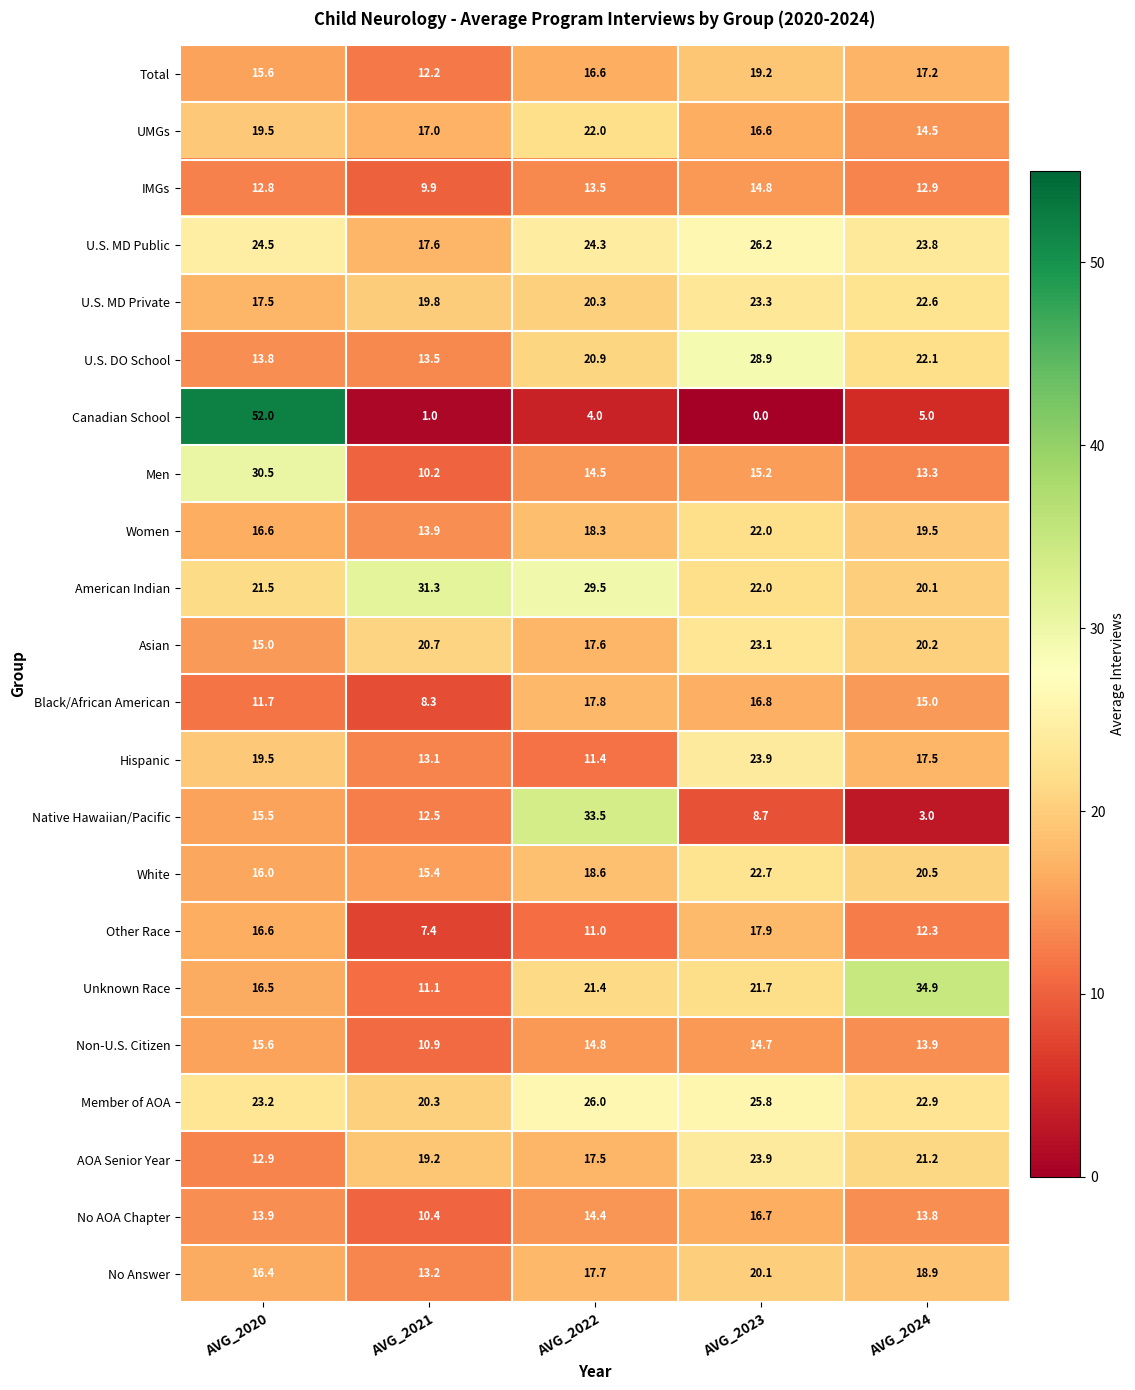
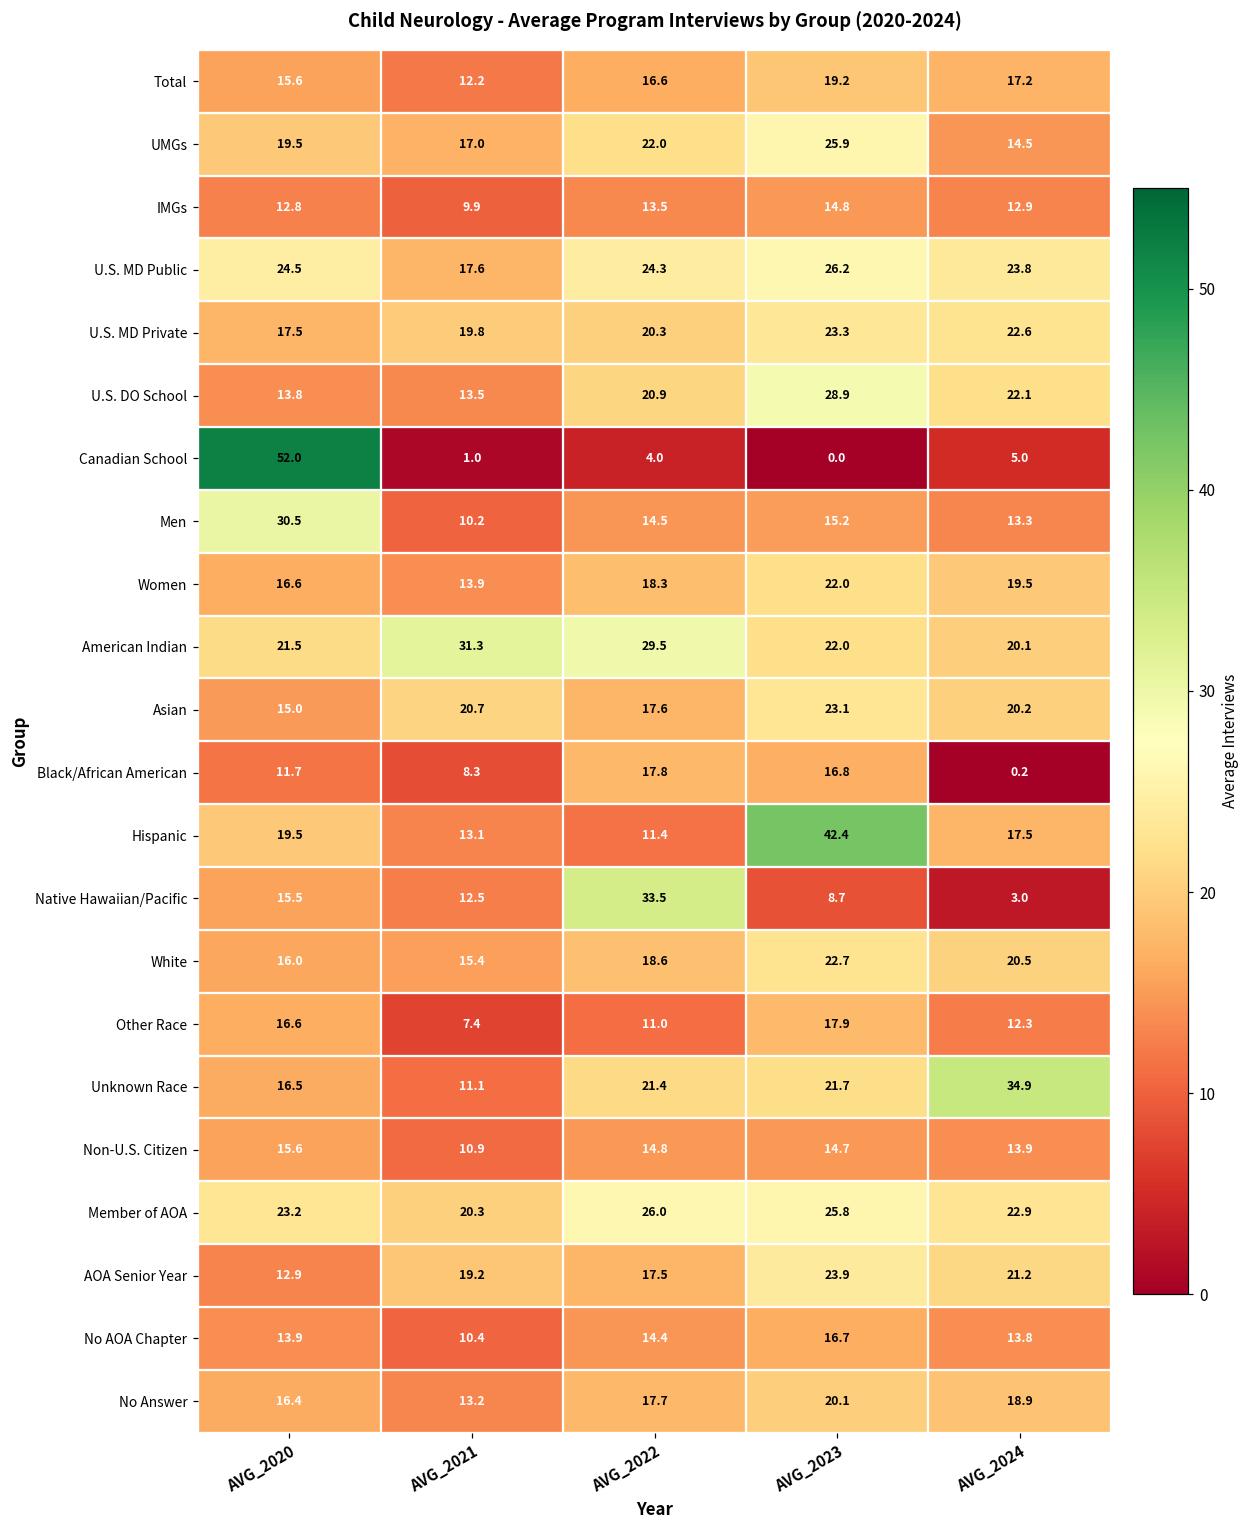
  {
    "Total": {
      "AVG_2020": 15.6,
      "AVG_2021": 12.2,
      "AVG_2022": 16.6,
      "AVG_2023": 19.2,
      "AVG_2024": 17.2
    },
    "UMGs": {
      "AVG_2020": 19.5,
      "AVG_2021": 17.0,
      "AVG_2022": 22.0,
-     "AVG_2023": 16.6,
+     "AVG_2023": 25.9,
      "AVG_2024": 14.5
    },
    "IMGs": {
      "AVG_2020": 12.8,
      "AVG_2021": 9.9,
      "AVG_2022": 13.5,
      "AVG_2023": 14.8,
      "AVG_2024": 12.9
    },
    "U.S. MD Public": {
      "AVG_2020": 24.5,
      "AVG_2021": 17.6,
      "AVG_2022": 24.3,
      "AVG_2023": 26.2,
      "AVG_2024": 23.8
    },
    "U.S. MD Private": {
      "AVG_2020": 17.5,
      "AVG_2021": 19.8,
      "AVG_2022": 20.3,
      "AVG_2023": 23.3,
      "AVG_2024": 22.6
    },
    "U.S. DO School": {
      "AVG_2020": 13.8,
      "AVG_2021": 13.5,
      "AVG_2022": 20.9,
      "AVG_2023": 28.9,
      "AVG_2024": 22.1
    },
    "Canadian School": {
      "AVG_2020": 52.0,
      "AVG_2021": 1.0,
      "AVG_2022": 4.0,
      "AVG_2023": 0.0,
      "AVG_2024": 5.0
    },
    "Men": {
      "AVG_2020": 30.5,
      "AVG_2021": 10.2,
      "AVG_2022": 14.5,
      "AVG_2023": 15.2,
      "AVG_2024": 13.3
    },
    "Women": {
      "AVG_2020": 16.6,
      "AVG_2021": 13.9,
      "AVG_2022": 18.3,
      "AVG_2023": 22.0,
      "AVG_2024": 19.5
    },
    "American Indian": {
      "AVG_2020": 21.5,
      "AVG_2021": 31.3,
      "AVG_2022": 29.5,
      "AVG_2023": 22.0,
      "AVG_2024": 20.1
    },
    "Asian": {
      "AVG_2020": 15.0,
      "AVG_2021": 20.7,
      "AVG_2022": 17.6,
      "AVG_2023": 23.1,
      "AVG_2024": 20.2
    },
    "Black/African American": {
      "AVG_2020": 11.7,
      "AVG_2021": 8.3,
      "AVG_2022": 17.8,
      "AVG_2023": 16.8,
-     "AVG_2024": 15.0
+     "AVG_2024": 0.2
    },
    "Hispanic": {
      "AVG_2020": 19.5,
      "AVG_2021": 13.1,
      "AVG_2022": 11.4,
-     "AVG_2023": 23.9,
+     "AVG_2023": 42.4,
      "AVG_2024": 17.5
    },
    "Native Hawaiian/Pacific": {
      "AVG_2020": 15.5,
      "AVG_2021": 12.5,
      "AVG_2022": 33.5,
      "AVG_2023": 8.7,
      "AVG_2024": 3.0
    },
    "White": {
      "AVG_2020": 16.0,
      "AVG_2021": 15.4,
      "AVG_2022": 18.6,
      "AVG_2023": 22.7,
      "AVG_2024": 20.5
    },
    "Other Race": {
      "AVG_2020": 16.6,
      "AVG_2021": 7.4,
      "AVG_2022": 11.0,
      "AVG_2023": 17.9,
      "AVG_2024": 12.3
    },
    "Unknown Race": {
      "AVG_2020": 16.5,
      "AVG_2021": 11.1,
      "AVG_2022": 21.4,
      "AVG_2023": 21.7,
      "AVG_2024": 34.9
    },
    "Non-U.S. Citizen": {
      "AVG_2020": 15.6,
      "AVG_2021": 10.9,
      "AVG_2022": 14.8,
      "AVG_2023": 14.7,
      "AVG_2024": 13.9
    },
    "Member of AOA": {
      "AVG_2020": 23.2,
      "AVG_2021": 20.3,
      "AVG_2022": 26.0,
      "AVG_2023": 25.8,
      "AVG_2024": 22.9
    },
    "AOA Senior Year": {
      "AVG_2020": 12.9,
      "AVG_2021": 19.2,
      "AVG_2022": 17.5,
      "AVG_2023": 23.9,
      "AVG_2024": 21.2
    },
    "No AOA Chapter": {
      "AVG_2020": 13.9,
      "AVG_2021": 10.4,
      "AVG_2022": 14.4,
      "AVG_2023": 16.7,
      "AVG_2024": 13.8
    },
    "No Answer": {
      "AVG_2020": 16.4,
      "AVG_2021": 13.2,
      "AVG_2022": 17.7,
      "AVG_2023": 20.1,
      "AVG_2024": 18.9
    }
  }
